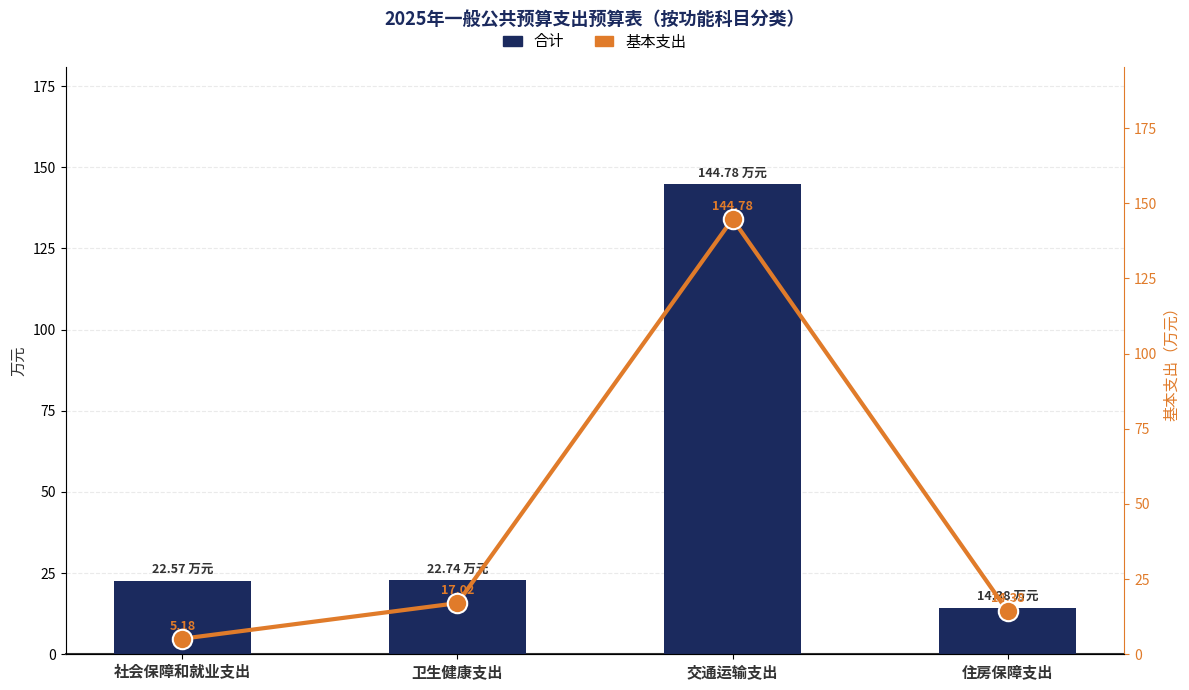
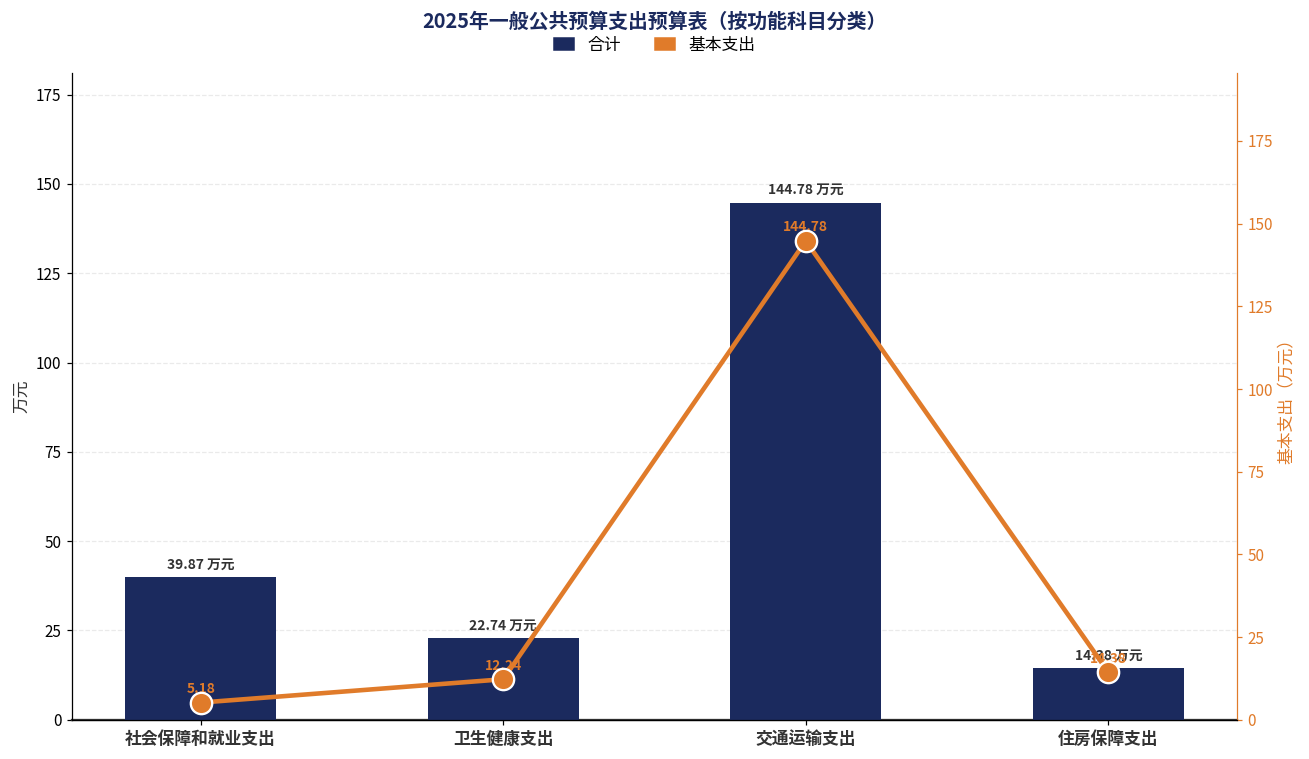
  {
    "合计": {
-     "社会保障和就业支出": 22.57,
+     "社会保障和就业支出": 39.87,
      "卫生健康支出": 22.74,
      "交通运输支出": 144.78
    },
    "基本支出": {
      "社会保障和就业支出": 5.18,
-     "卫生健康支出": 17.02
+     "卫生健康支出": 12.24
    }
  }
